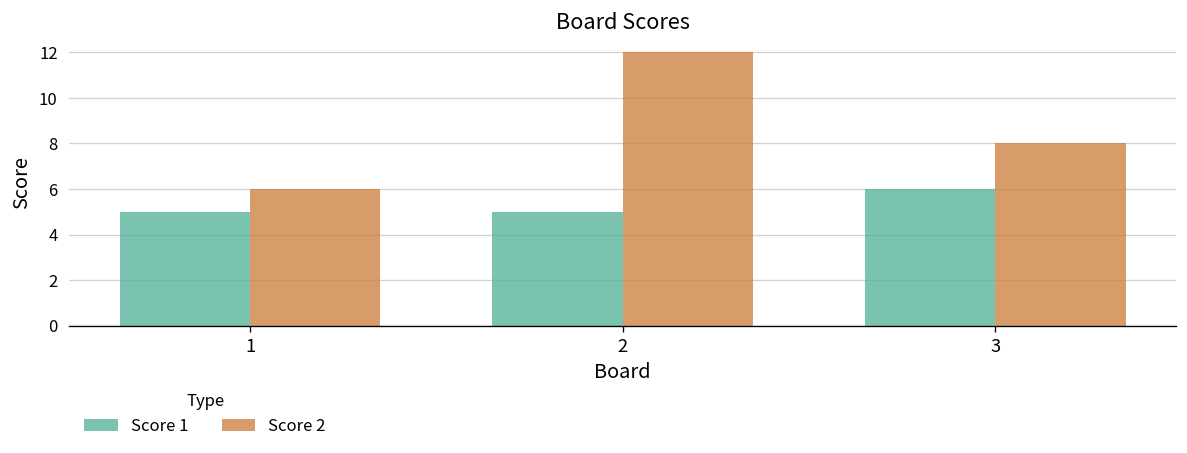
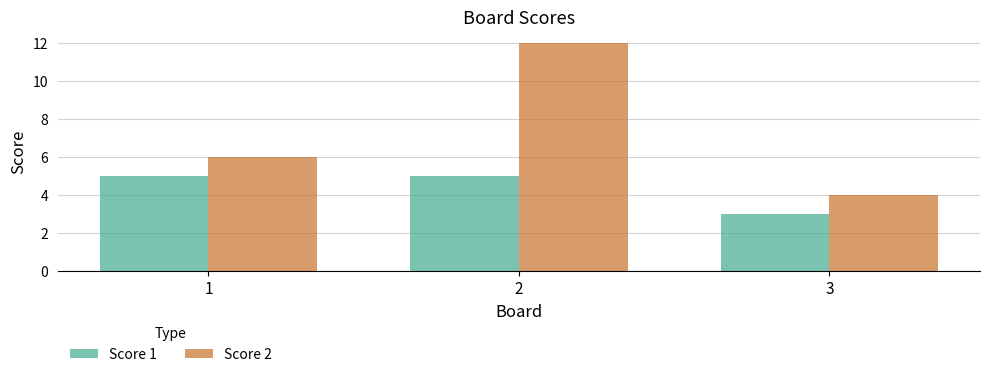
  {
    "Score 1": {
      "1": 5,
      "2": 5,
-     "3": 6
+     "3": 3
    },
    "Score 2": {
      "1": 6,
      "2": 12,
-     "3": 8
+     "3": 4
    }
  }
